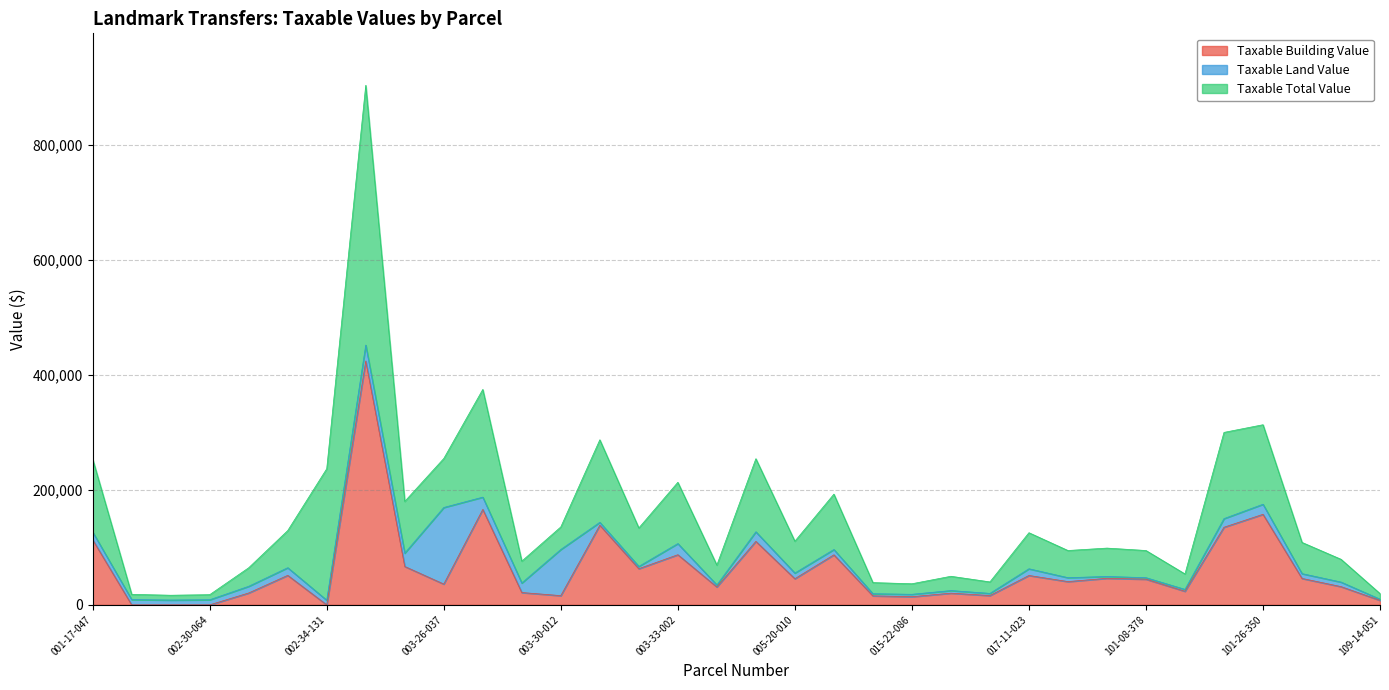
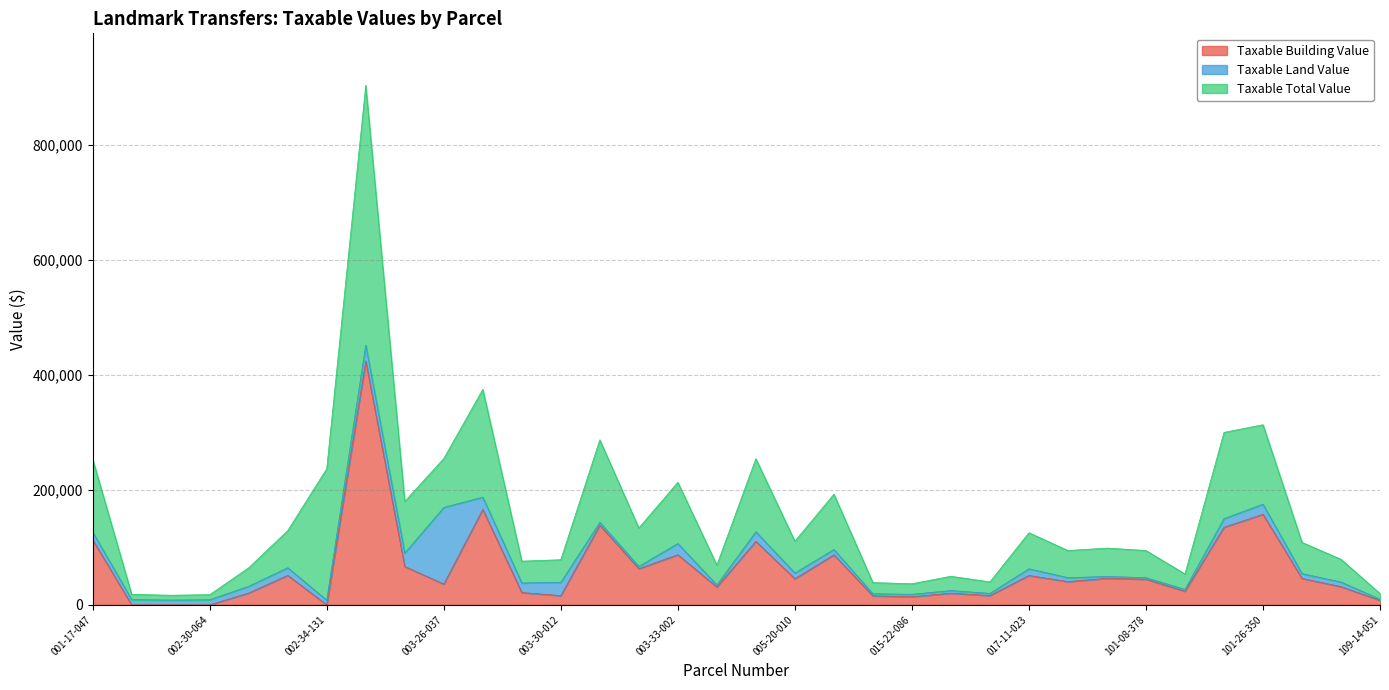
  {
    "Taxable Building Value": {
      "001-17-047": "110,000",
      "002-30-064": "0",
      "002-34-131": "0",
      "003-26-037": "40,000",
      "003-30-012": "20,000",
      "003-33-002": "90,000",
      "005-20-010": "50,000",
      "017-11-023": "50,000",
      "101-26-350": "160,000"
    },
    "Taxable Land Value": {
      "001-17-047": "10,000",
      "002-30-064": "10,000",
      "002-34-131": "10,000",
      "003-26-037": "130,000",
-     "003-30-012": "80,000",
+     "003-30-012": "20,000",
      "003-33-002": "20,000",
      "005-20-010": "10,000",
      "017-11-023": "10,000",
      "101-26-350": "20,000"
    },
    "Taxable Total Value": {
      "001-17-047": "130,000",
      "002-30-064": "10,000",
      "002-34-131": "230,000",
      "003-26-037": "90,000",
      "003-30-012": "40,000",
      "003-33-002": "110,000",
      "005-20-010": "60,000",
      "015-22-086": "20,000",
      "017-11-023": "60,000",
      "101-08-378": "50,000",
      "101-26-350": "140,000",
      "109-14-051": "10,000"
    }
  }
